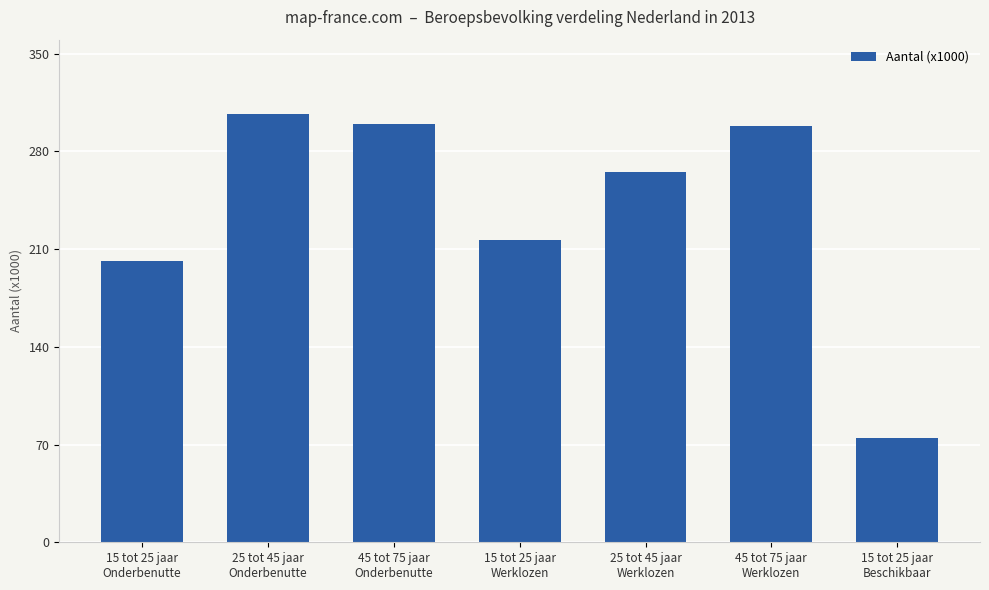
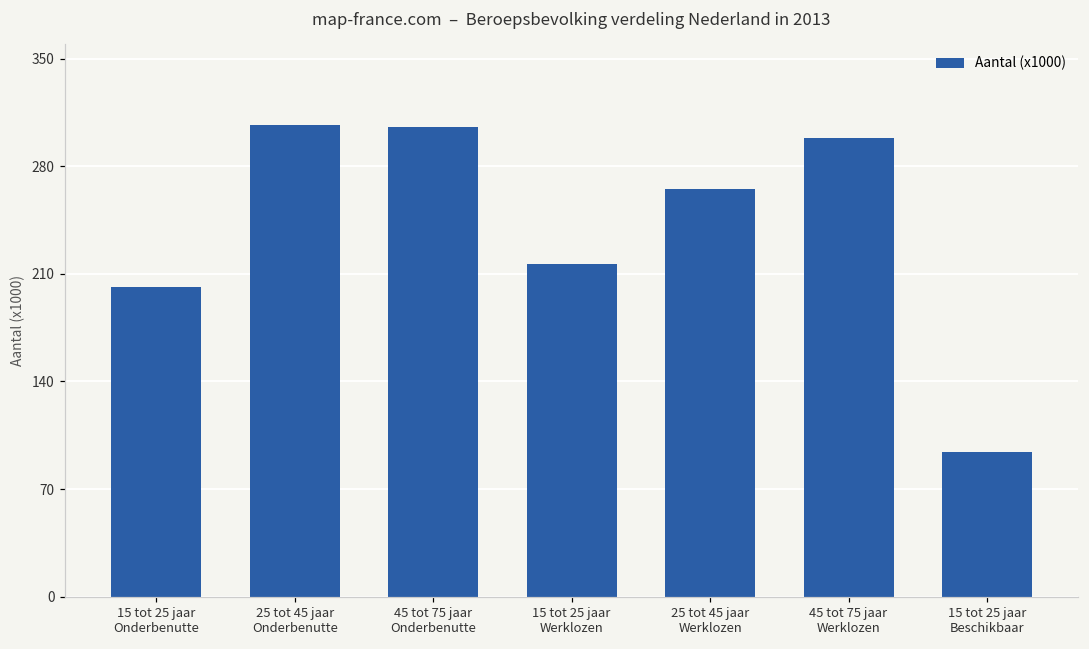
  {
    "15 tot 25 jaar Onderbenutte": 202,
    "25 tot 45 jaar Onderbenutte": 307,
-   "45 tot 75 jaar Onderbenutte": 299,
+   "45 tot 75 jaar Onderbenutte": 306,
    "15 tot 25 jaar Werklozen": 217,
    "25 tot 45 jaar Werklozen": 265,
    "45 tot 75 jaar Werklozen": 298,
-   "15 tot 25 jaar Beschikbaar": 74
+   "15 tot 25 jaar Beschikbaar": 94
  }
